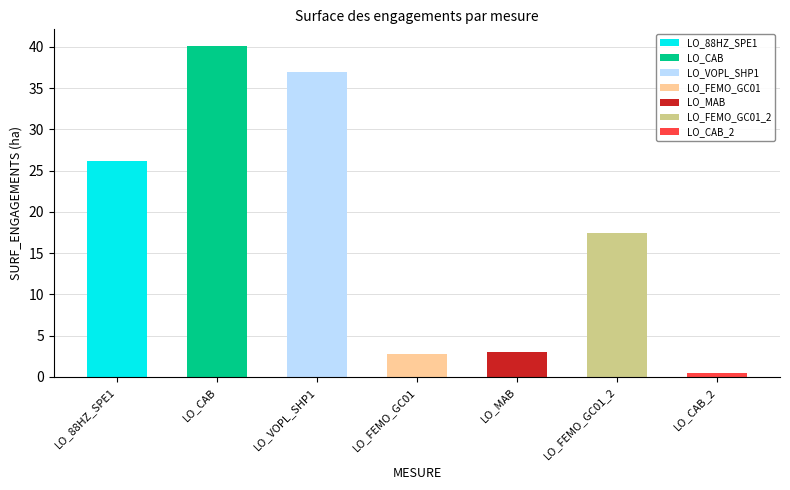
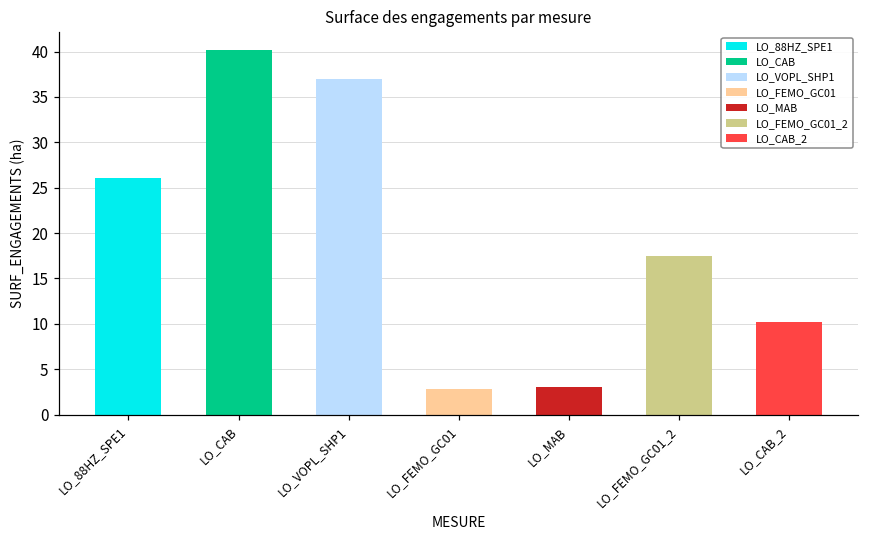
  {
    "LO_88HZ_SPE1": 26,
    "LO_CAB": 40,
    "LO_VOPL_SHP1": 37,
    "LO_FEMO_GC01": 3,
    "LO_MAB": 3,
    "LO_FEMO_GC01_2": 17,
-   "LO_CAB_2": 0
+   "LO_CAB_2": 10
  }
